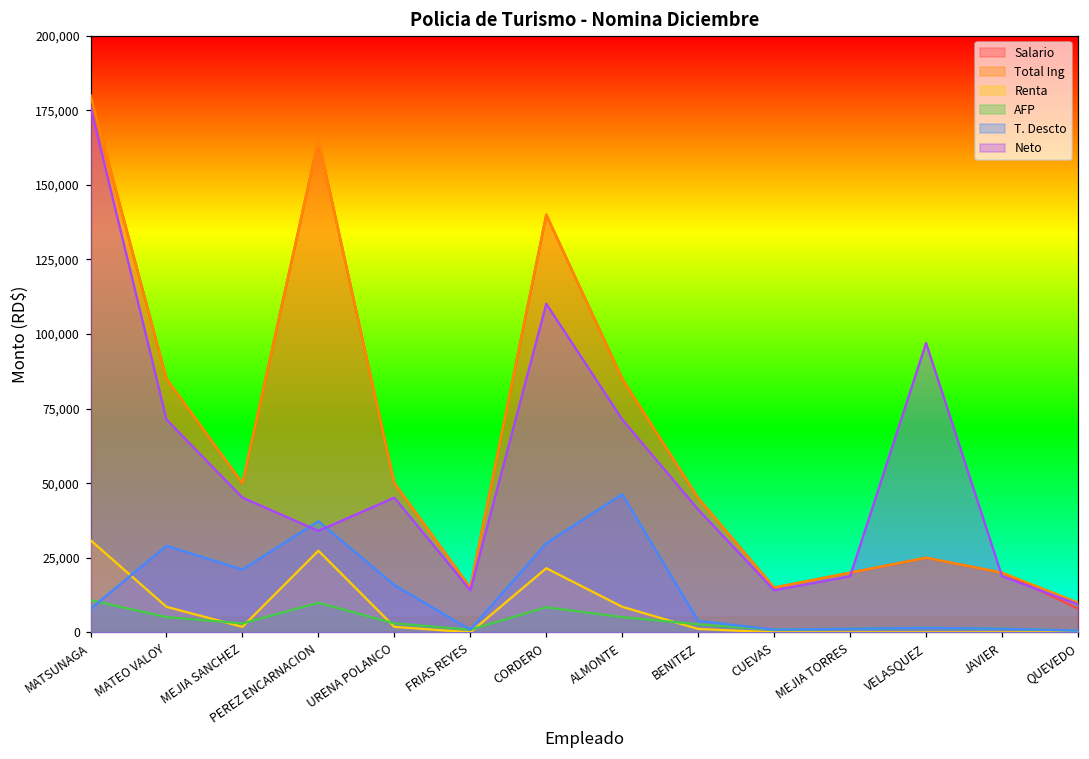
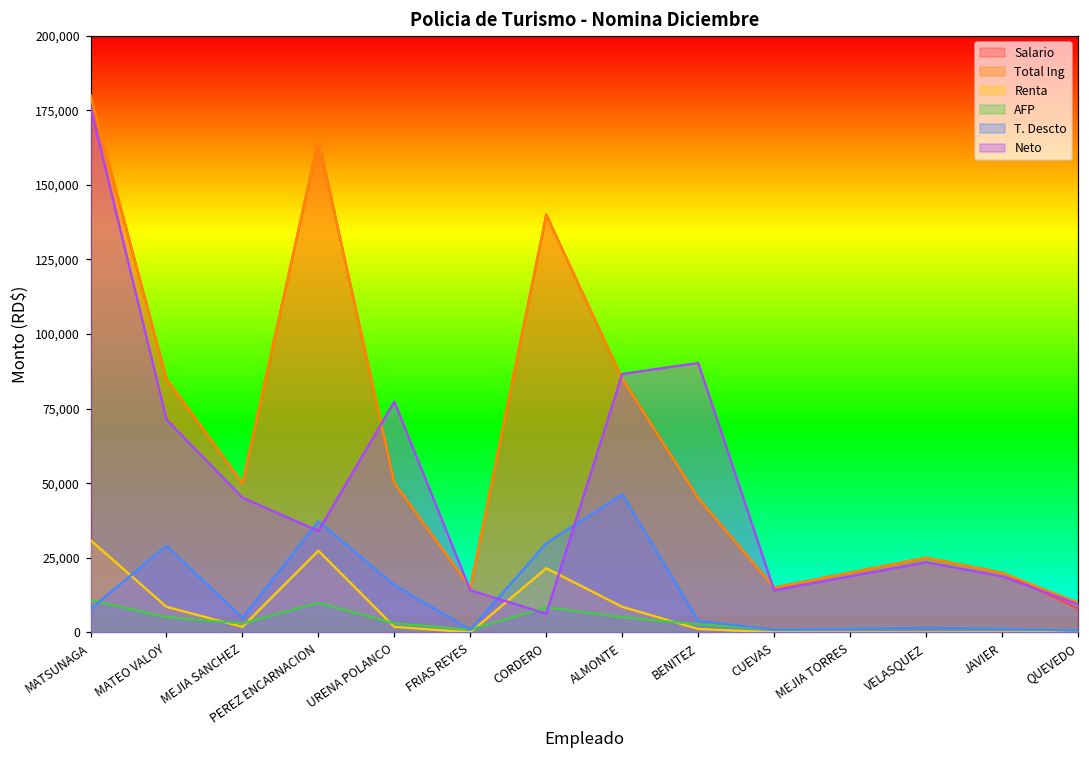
  {
    "AFP": {
      "MATSUNAGA": "11,000",
      "MATEO VALOY": "5,000",
      "MEJIA SANCHEZ": "3,000",
      "PEREZ ENCARNACION": "10,000",
      "URENA POLANCO": "3,000",
      "CORDERO": "8,000",
      "ALMONTE": "5,000",
      "BENITEZ": "3,000"
    },
    "T. Descto": {
      "MATSUNAGA": "8,000",
      "MATEO VALOY": "29,000",
-     "MEJIA SANCHEZ": "21,000",
+     "MEJIA SANCHEZ": "5,000",
      "PEREZ ENCARNACION": "37,000",
      "URENA POLANCO": "16,000",
      "CORDERO": "30,000",
      "ALMONTE": "46,000",
      "BENITEZ": "4,000"
    },
    "Neto": {
      "MATSUNAGA": "176,000",
      "MATEO VALOY": "71,000",
      "MEJIA SANCHEZ": "45,000",
      "PEREZ ENCARNACION": "34,000",
-     "URENA POLANCO": "45,000",
-     "CORDERO": "110,000",
-     "ALMONTE": "71,000",
-     "BENITEZ": "41,000",
+     "URENA POLANCO": "77,000",
+     "CORDERO": "6,000",
+     "ALMONTE": "87,000",
+     "BENITEZ": "90,000",
      "MEJIA TORRES": "19,000",
-     "VELASQUEZ": "97,000",
+     "VELASQUEZ": "24,000",
      "JAVIER": "19,000"
    }
  }
